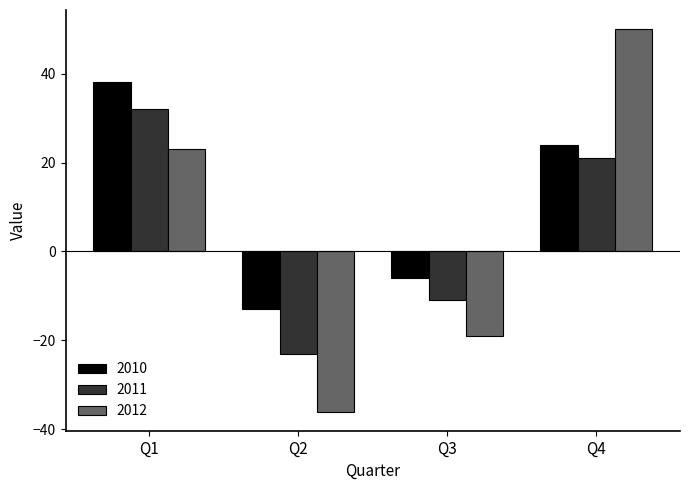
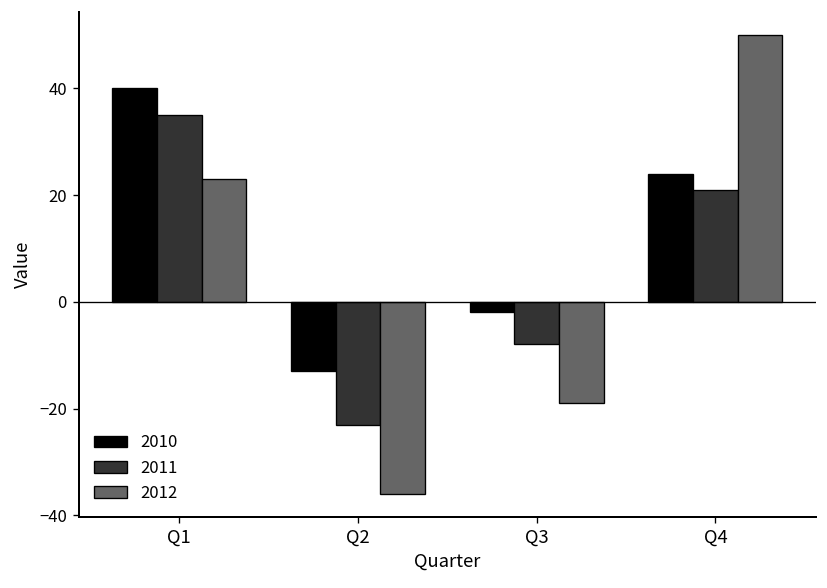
  {
    "2010": {
-     "Q1": 38,
+     "Q1": 40,
      "Q2": -13,
-     "Q3": -6,
+     "Q3": -2,
      "Q4": 24
    },
    "2011": {
-     "Q1": 32,
+     "Q1": 35,
      "Q2": -23,
-     "Q3": -11,
+     "Q3": -8,
      "Q4": 21
    },
    "2012": {
      "Q1": 23,
      "Q2": -36,
      "Q3": -19,
      "Q4": 50
    }
  }
